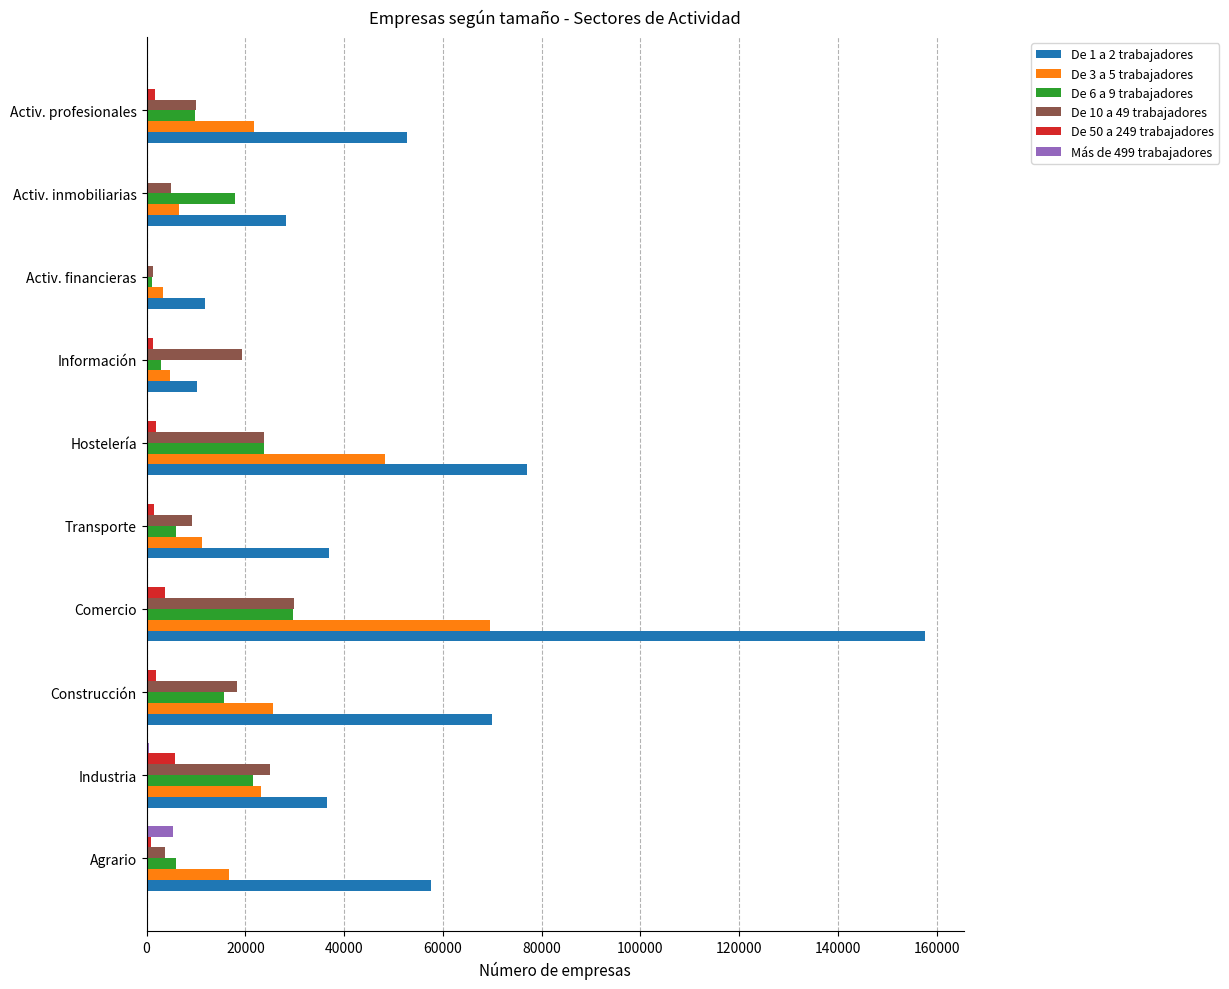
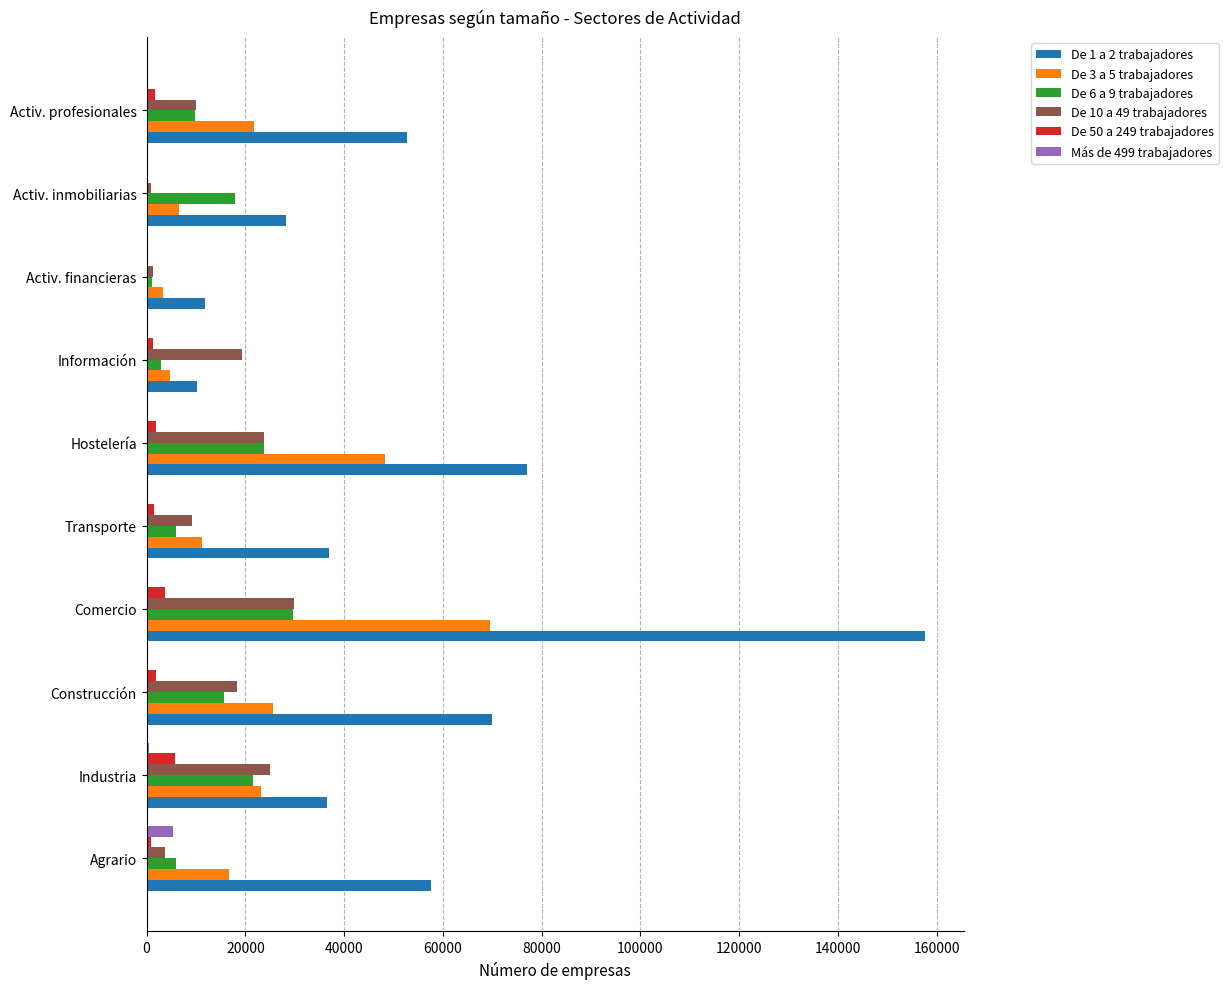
  {
    "De 1 a 2 trabajadores": {
      "Activ. profesionales": 53000,
      "Activ. inmobiliarias": 28000,
      "Activ. financieras": 12000,
      "Información": 10000,
      "Hostelería": 77000,
      "Transporte": 37000,
      "Comercio": 158000,
      "Construcción": 70000,
      "Industria": 37000,
      "Agrario": 58000
    },
    "De 3 a 5 trabajadores": {
      "Activ. profesionales": 22000,
      "Activ. inmobiliarias": 7000,
      "Activ. financieras": 3000,
      "Información": 5000,
      "Hostelería": 48000,
      "Transporte": 11000,
      "Comercio": 70000,
      "Construcción": 26000,
      "Industria": 23000,
      "Agrario": 17000
    },
    "De 6 a 9 trabajadores": {
      "Activ. profesionales": 10000,
      "Activ. inmobiliarias": 18000,
      "Activ. financieras": 1000,
      "Información": 3000,
      "Hostelería": 24000,
      "Transporte": 6000,
      "Comercio": 30000,
      "Construcción": 16000,
      "Industria": 22000,
      "Agrario": 6000
    },
    "De 10 a 49 trabajadores": {
      "Activ. profesionales": 10000,
-     "Activ. inmobiliarias": 5000,
+     "Activ. inmobiliarias": 1000,
      "Activ. financieras": 1000,
      "Información": 19000,
      "Hostelería": 24000,
      "Transporte": 9000,
      "Comercio": 30000,
      "Construcción": 18000,
      "Industria": 25000,
      "Agrario": 4000
    },
    "De 50 a 249 trabajadores": {
      "Activ. profesionales": 2000,
      "Información": 1000,
      "Hostelería": 2000,
      "Transporte": 1000,
      "Comercio": 4000,
      "Construcción": 2000,
      "Industria": 6000,
      "Agrario": 1000
    },
    "Más de 499 trabajadores": {
      "Agrario": 5000
    }
  }
